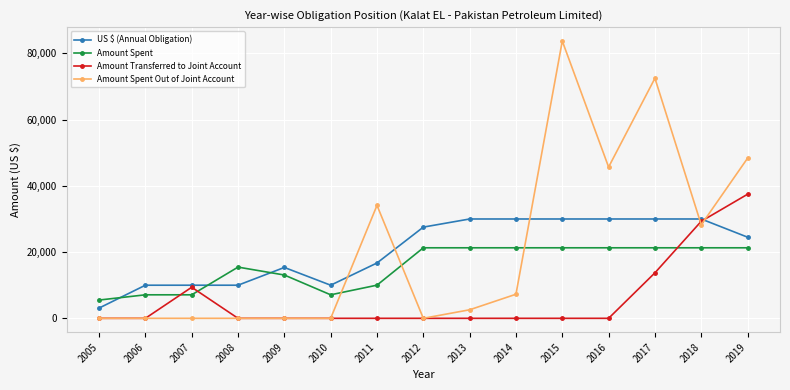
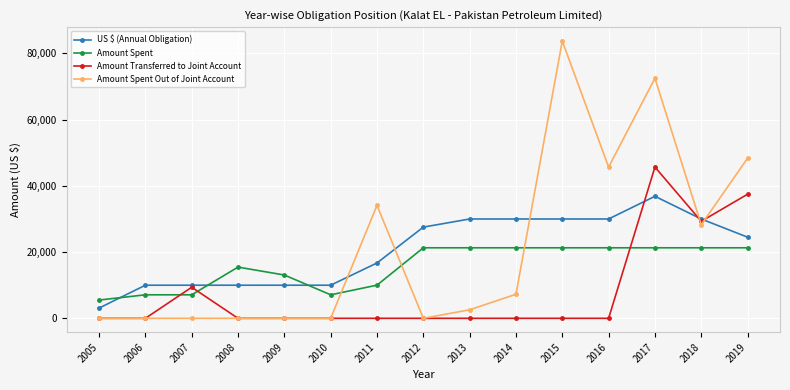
  {
    "US $ (Annual Obligation)": {
      "2005": "3,000",
      "2006": "10,000",
      "2008": "10,000",
-     "2009": "15,000",
+     "2009": "10,000",
      "2010": "10,000",
      "2011": "17,000",
      "2012": "28,000",
      "2013": "30,000",
      "2014": "30,000",
      "2015": "30,000",
      "2016": "30,000",
-     "2017": "30,000",
+     "2017": "37,000",
      "2019": "25,000"
    },
    "Amount Spent": {
      "2005": "6,000",
      "2006": "7,000",
      "2007": "7,000",
      "2008": "15,000",
      "2009": "13,000",
      "2010": "7,000",
      "2011": "10,000",
      "2012": "21,000",
      "2013": "21,000",
      "2014": "21,000",
      "2015": "21,000",
      "2016": "21,000",
      "2017": "21,000",
      "2018": "21,000",
      "2019": "21,000"
    },
    "Amount Transferred to Joint Account": {
      "2011": "0",
      "2013": "0",
      "2014": "0",
      "2015": "0",
      "2016": "0",
-     "2017": "14,000",
+     "2017": "46,000",
      "2019": "37,000"
    },
    "Amount Spent Out of Joint Account": {
      "2007": "0",
      "2011": "34,000",
      "2013": "3,000",
      "2014": "7,000",
      "2015": "84,000",
      "2016": "46,000",
      "2017": "73,000",
      "2018": "28,000",
      "2019": "48,000"
    }
  }
